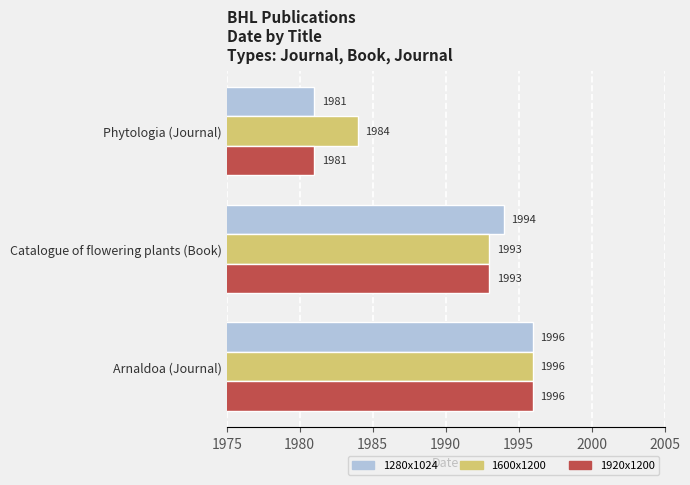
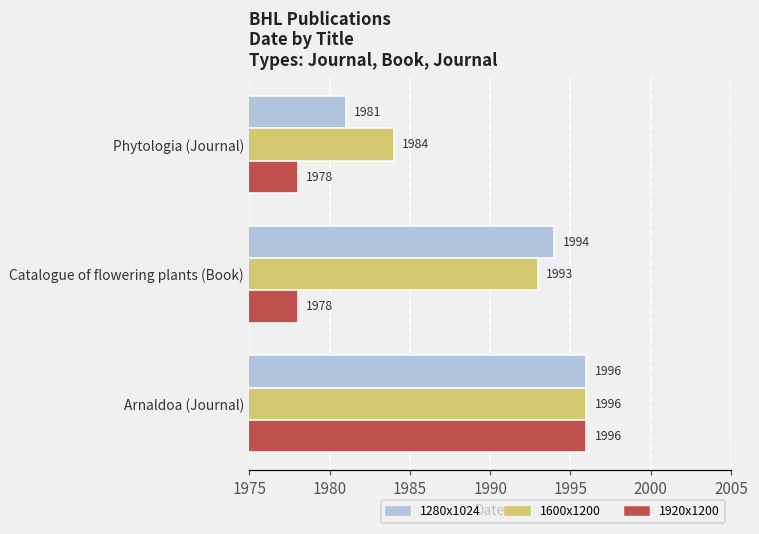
  {
    "1280x1024": {
      "Phytologia (Journal)": 1981,
      "Catalogue of flowering plants (Book)": 1994,
      "Arnaldoa (Journal)": 1996
    },
    "1600x1200": {
      "Phytologia (Journal)": 1984,
      "Catalogue of flowering plants (Book)": 1993,
      "Arnaldoa (Journal)": 1996
    },
    "1920x1200": {
-     "Phytologia (Journal)": 1981,
-     "Catalogue of flowering plants (Book)": 1993,
+     "Phytologia (Journal)": 1978,
+     "Catalogue of flowering plants (Book)": 1978,
      "Arnaldoa (Journal)": 1996
    }
  }
